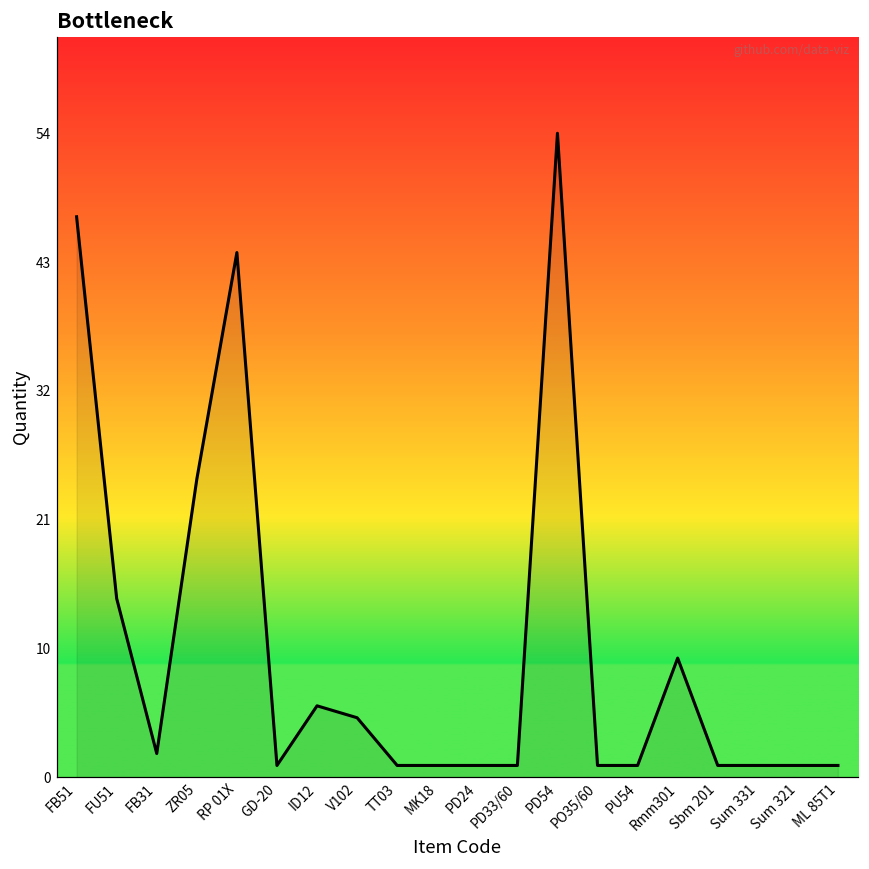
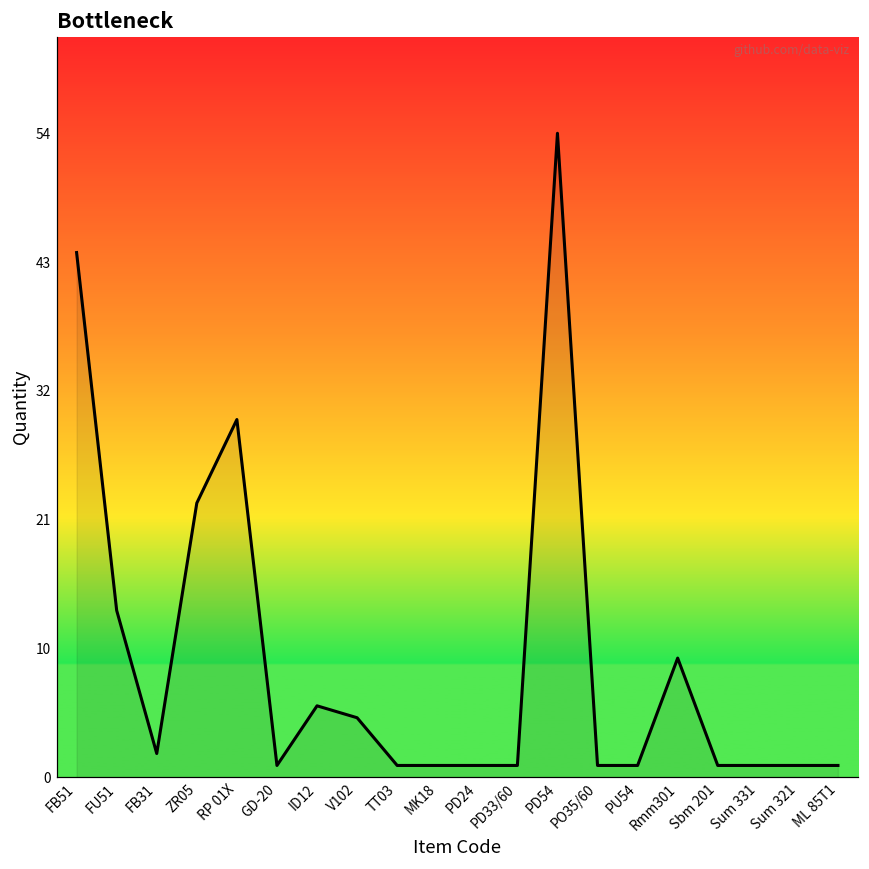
  {
-   "FB51": 47,
-   "FU51": 15,
+   "FB51": 44,
+   "FU51": 14,
    "FB31": 2,
-   "ZR05": 25,
-   "RP 01X": 44,
+   "ZR05": 23,
+   "RP 01X": 30,
    "GD-20": 1,
    "ID12": 6,
    "V102": 5,
    "TT03": 1,
    "MK18": 1,
    "PD24": 1,
    "PD33/60": 1,
    "PD54": 54,
    "PO35/60": 1,
    "PU54": 1,
    "Rmm301": 10,
    "Sbm 201": 1,
    "Sum 331": 1,
    "Sum 321": 1,
    "ML 85T1": 1
  }
